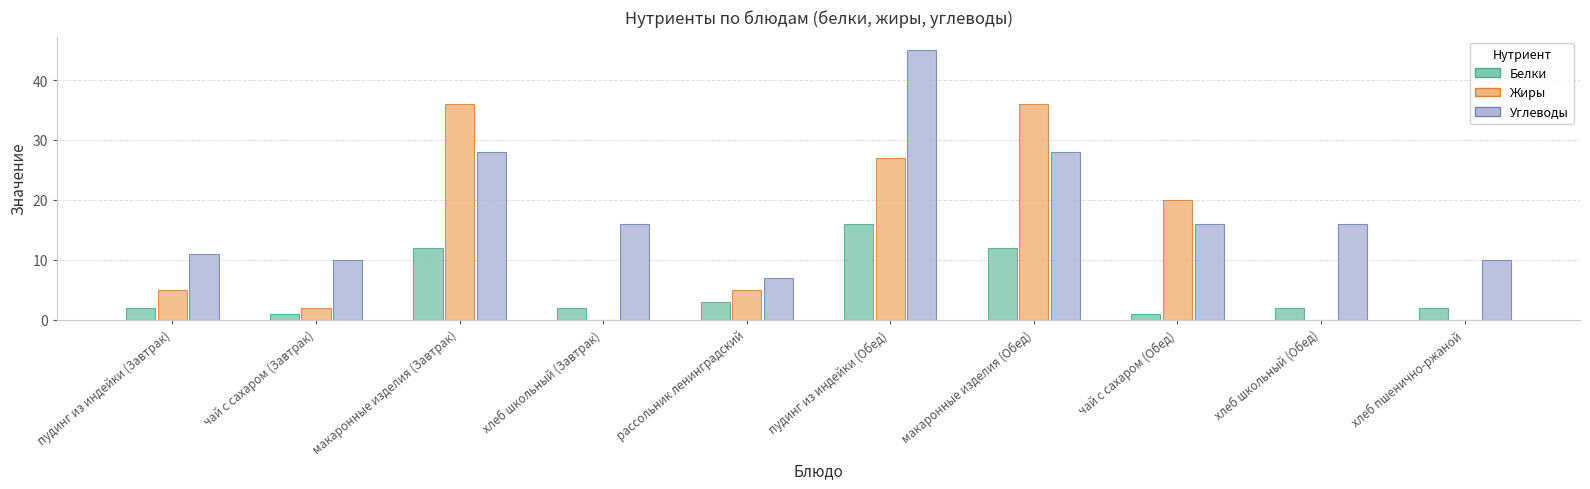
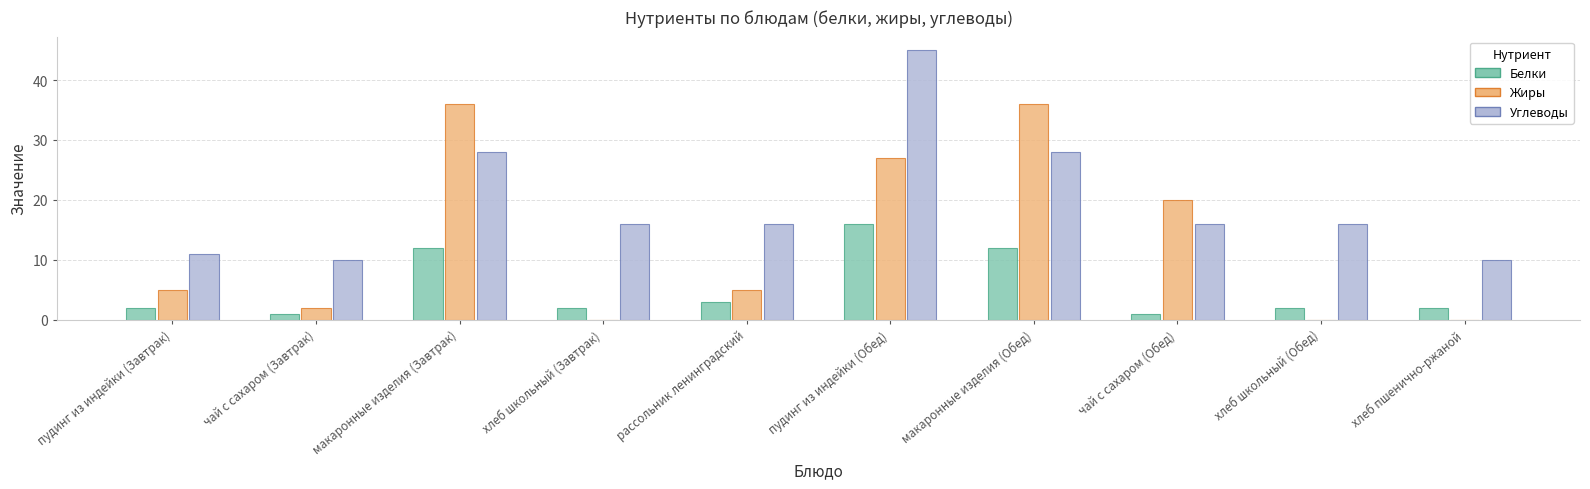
  {
    "Белки": {
      "пудинг из индейки (Завтрак)": 2,
      "чай с сахаром (Завтрак)": 1,
      "макаронные изделия (Завтрак)": 12,
      "хлеб школьный (Завтрак)": 2,
      "рассольник ленинградский": 3,
      "пудинг из индейки (Обед)": 16,
      "макаронные изделия (Обед)": 12,
      "чай с сахаром (Обед)": 1,
      "хлеб школьный (Обед)": 2,
      "хлеб пшенично-ржаной": 2
    },
    "Жиры": {
      "пудинг из индейки (Завтрак)": 5,
      "чай с сахаром (Завтрак)": 2,
      "макаронные изделия (Завтрак)": 36,
      "хлеб школьный (Завтрак)": 0,
      "рассольник ленинградский": 5,
      "пудинг из индейки (Обед)": 27,
      "макаронные изделия (Обед)": 36,
      "чай с сахаром (Обед)": 20,
      "хлеб школьный (Обед)": 0,
      "хлеб пшенично-ржаной": 0
    },
    "Углеводы": {
      "пудинг из индейки (Завтрак)": 11,
      "чай с сахаром (Завтрак)": 10,
      "макаронные изделия (Завтрак)": 28,
      "хлеб школьный (Завтрак)": 16,
-     "рассольник ленинградский": 7,
+     "рассольник ленинградский": 16,
      "пудинг из индейки (Обед)": 45,
      "макаронные изделия (Обед)": 28,
      "чай с сахаром (Обед)": 16,
      "хлеб школьный (Обед)": 16,
      "хлеб пшенично-ржаной": 10
    }
  }
